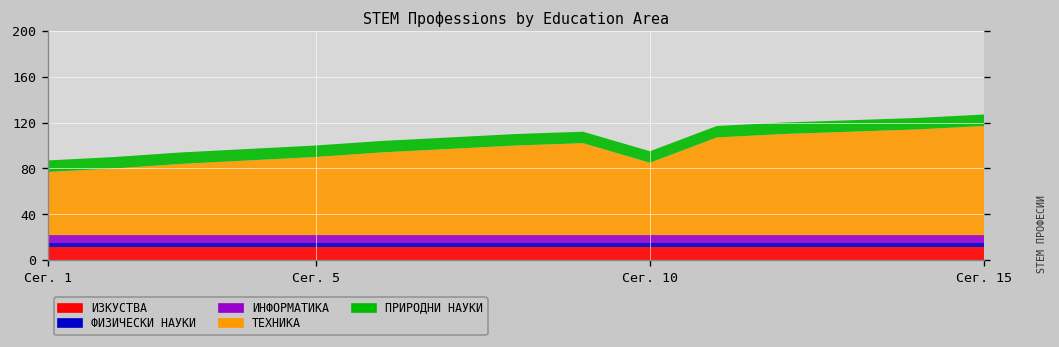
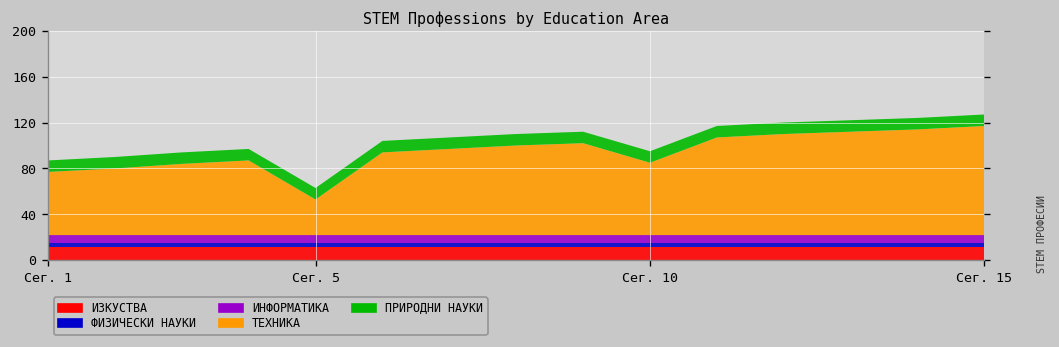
  {
    "ИЗКУСТВА": {
      "Сег. 1": 10,
      "Сег. 5": 10,
      "Сег. 10": 10,
      "Сег. 15": 10
    },
    "ФИЗИЧЕСКИ НАУКИ": {
      "Сег. 1": 0,
      "Сег. 5": 0,
      "Сег. 10": 0,
      "Сег. 15": 0
    },
    "ИНФОРМАТИКА": {
      "Сег. 1": 10,
      "Сег. 5": 10,
      "Сег. 10": 10,
      "Сег. 15": 10
    },
    "ТЕХНИКА": {
      "Сег. 1": 60,
-     "Сег. 5": 70,
+     "Сег. 5": 30,
      "Сег. 10": 60,
      "Сег. 15": 100
    },
    "ПРИРОДНИ НАУКИ": {
      "Сег. 1": 10,
      "Сег. 5": 10,
      "Сег. 10": 10,
      "Сег. 15": 10
    }
  }
